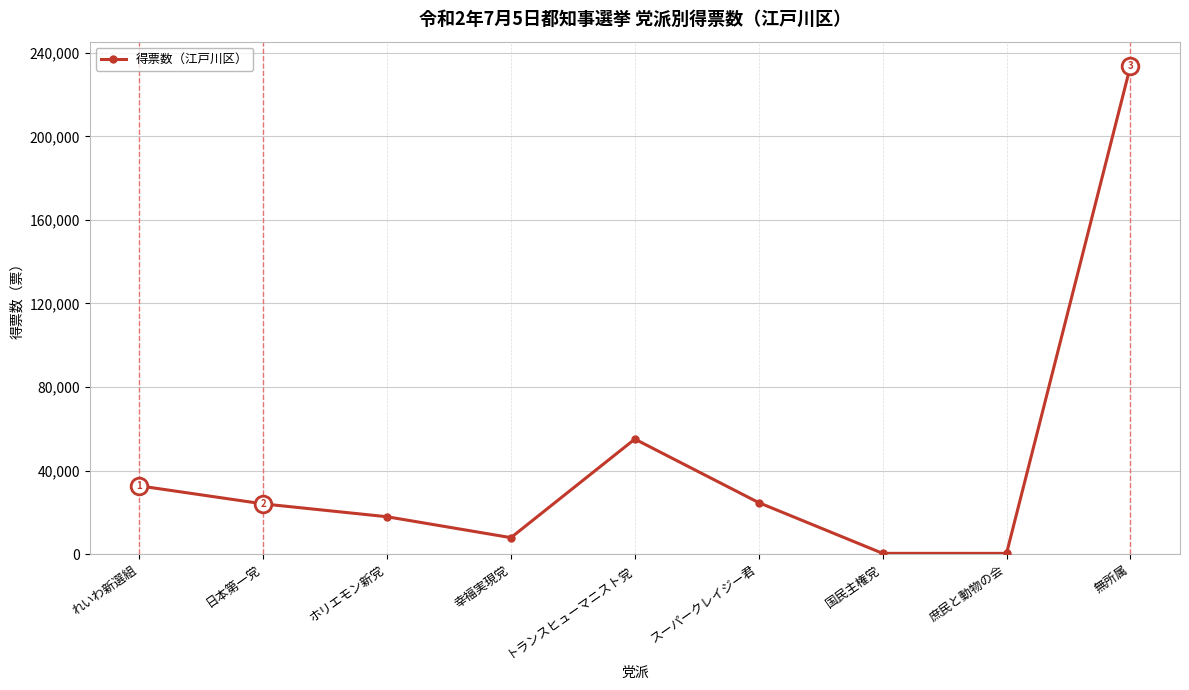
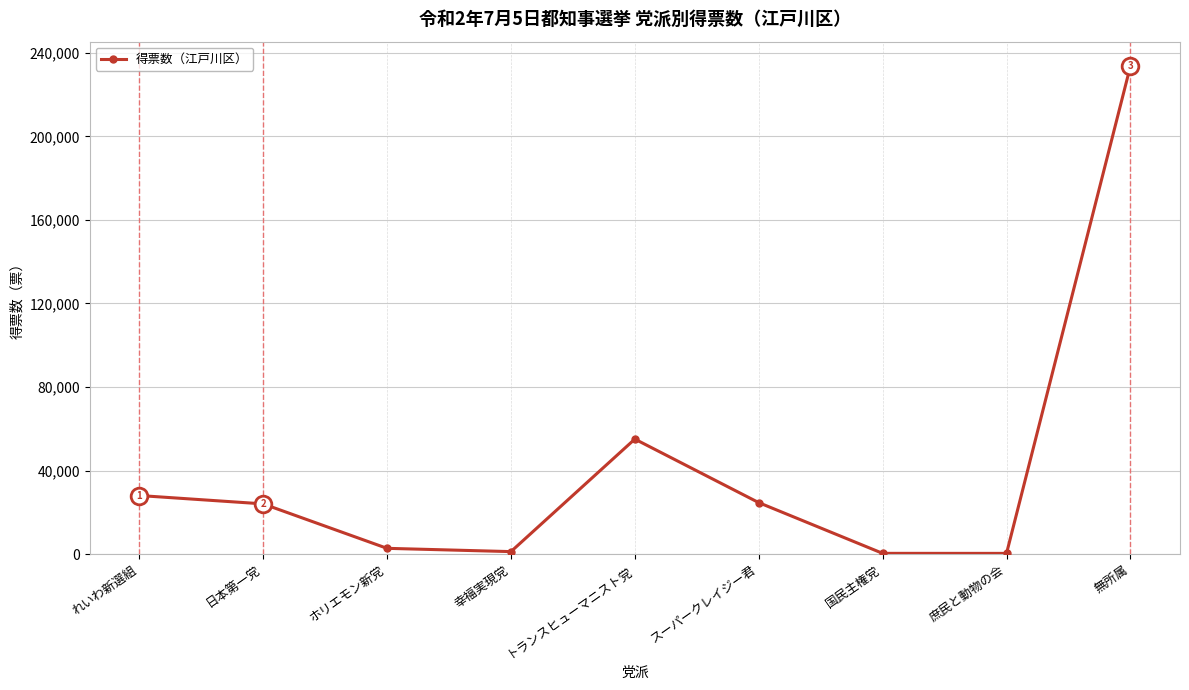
  {
    "得票数（江戸川区）": {
-     "れいわ新選組": "33,000",
-     "ホリエモン新党": "18,000",
-     "幸福実現党": "8,000",
+     "れいわ新選組": "28,000",
+     "ホリエモン新党": "3,000",
+     "幸福実現党": "1,000",
      "トランスヒューマニスト党": "55,000",
      "スーパークレイジー君": "25,000",
      "国民主権党": "0",
      "庶民と動物の会": "0"
    }
  }
